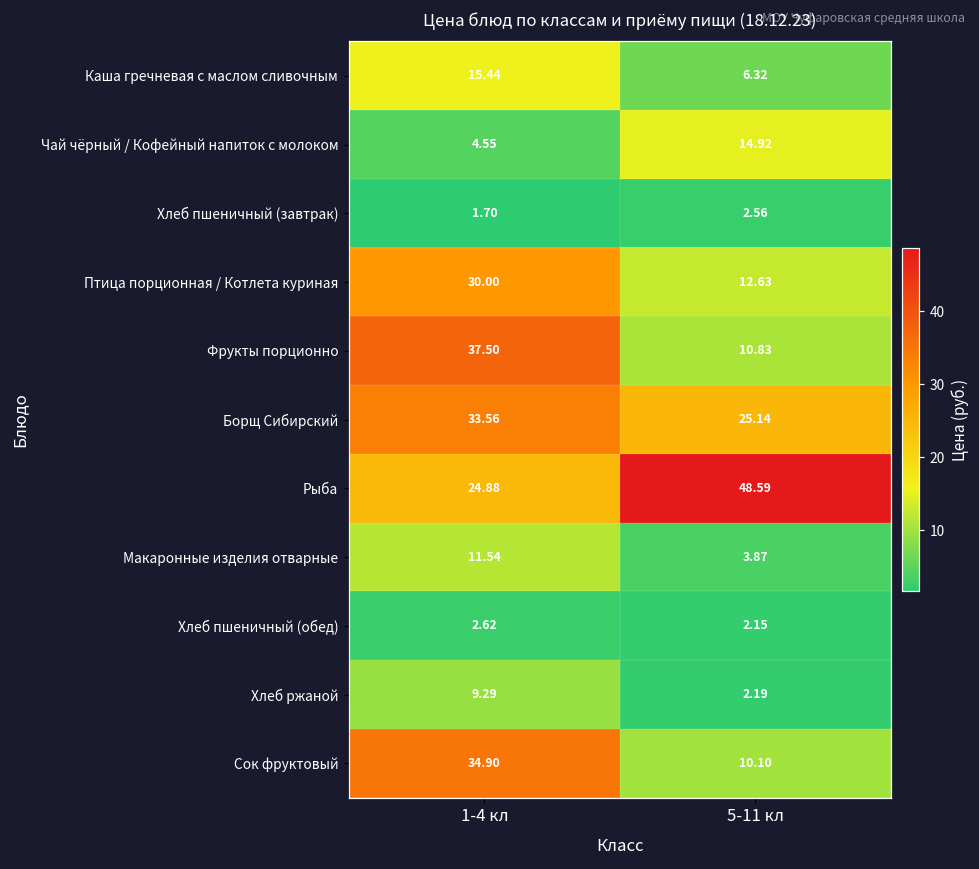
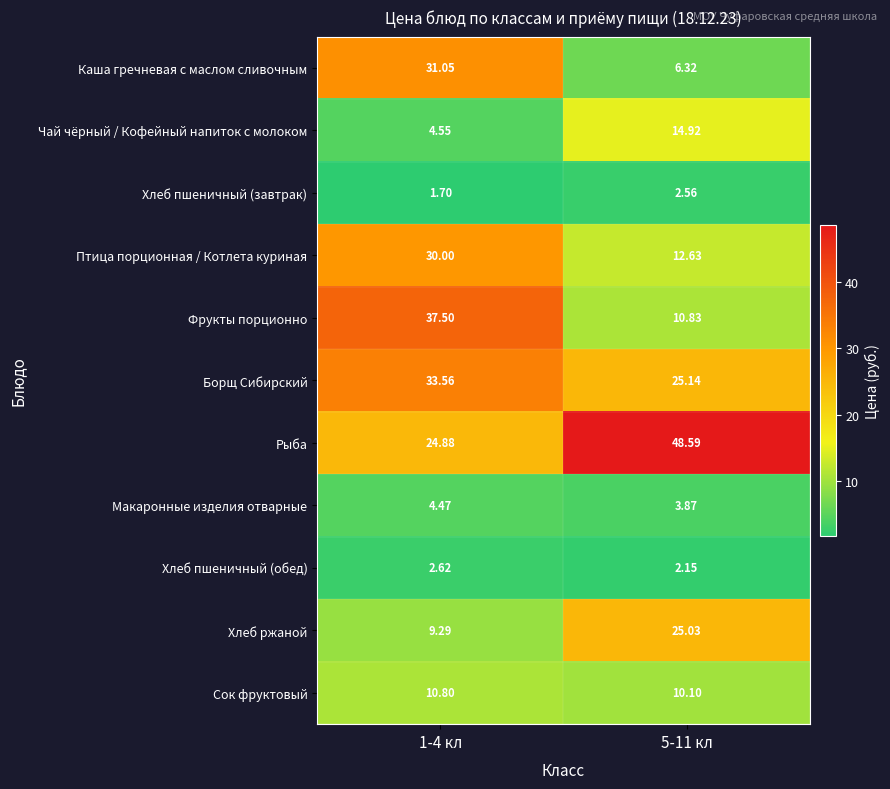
  {
    "Каша гречневая с маслом сливочным": {
-     "1-4 кл": 15.44,
+     "1-4 кл": 31.05,
      "5-11 кл": 6.32
    },
    "Чай чёрный / Кофейный напиток с молоком": {
      "1-4 кл": 4.55,
      "5-11 кл": 14.92
    },
    "Хлеб пшеничный (завтрак)": {
      "1-4 кл": 1.70,
      "5-11 кл": 2.56
    },
    "Птица порционная / Котлета куриная": {
      "1-4 кл": 30.00,
      "5-11 кл": 12.63
    },
    "Фрукты порционно": {
      "1-4 кл": 37.50,
      "5-11 кл": 10.83
    },
    "Борщ Сибирский": {
      "1-4 кл": 33.56,
      "5-11 кл": 25.14
    },
    "Рыба": {
      "1-4 кл": 24.88,
      "5-11 кл": 48.59
    },
    "Макаронные изделия отварные": {
-     "1-4 кл": 11.54,
+     "1-4 кл": 4.47,
      "5-11 кл": 3.87
    },
    "Хлеб пшеничный (обед)": {
      "1-4 кл": 2.62,
      "5-11 кл": 2.15
    },
    "Хлеб ржаной": {
      "1-4 кл": 9.29,
-     "5-11 кл": 2.19
+     "5-11 кл": 25.03
    },
    "Сок фруктовый": {
-     "1-4 кл": 34.90,
+     "1-4 кл": 10.80,
      "5-11 кл": 10.10
    }
  }
